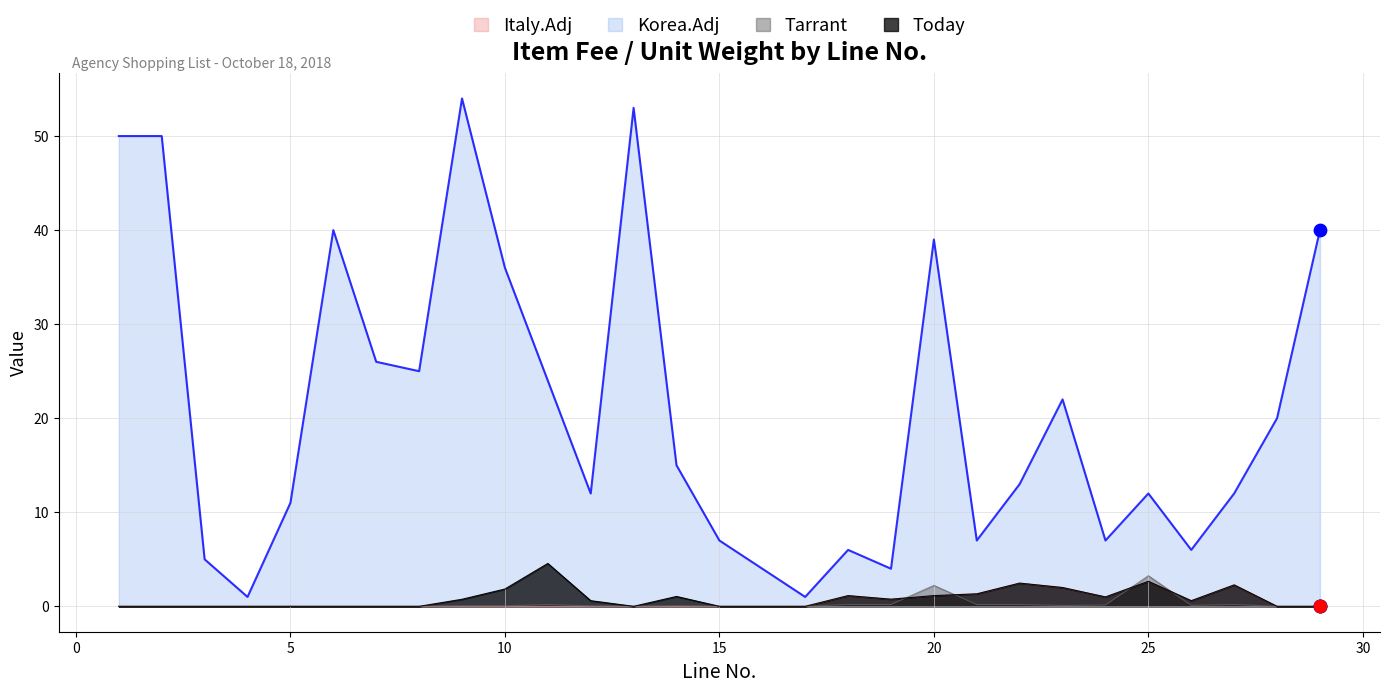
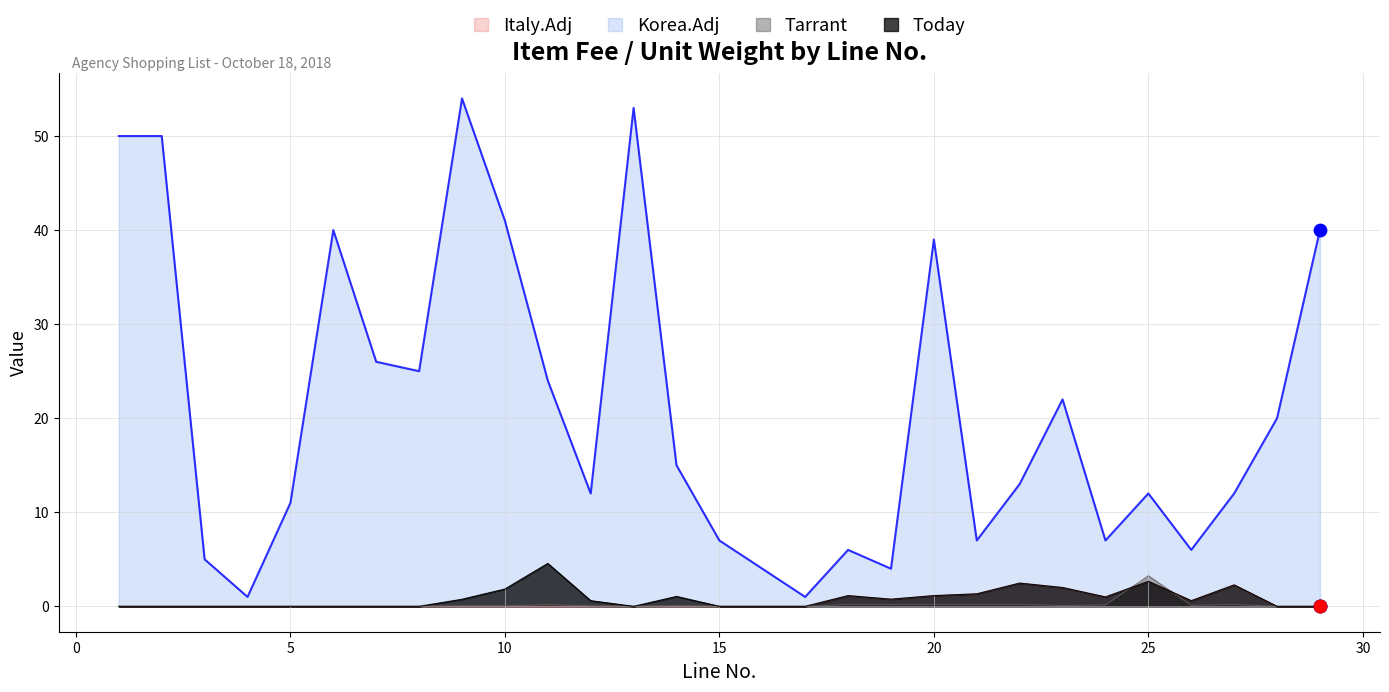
  {
    "Korea.Adj": {
      "5": 11,
-     "10": 36,
+     "10": 41,
      "15": 7,
      "20": 39,
      "25": 12
    },
    "Tarrant": {
-     "20": 2,
+     "20": 0,
      "25": 3
    }
  }
